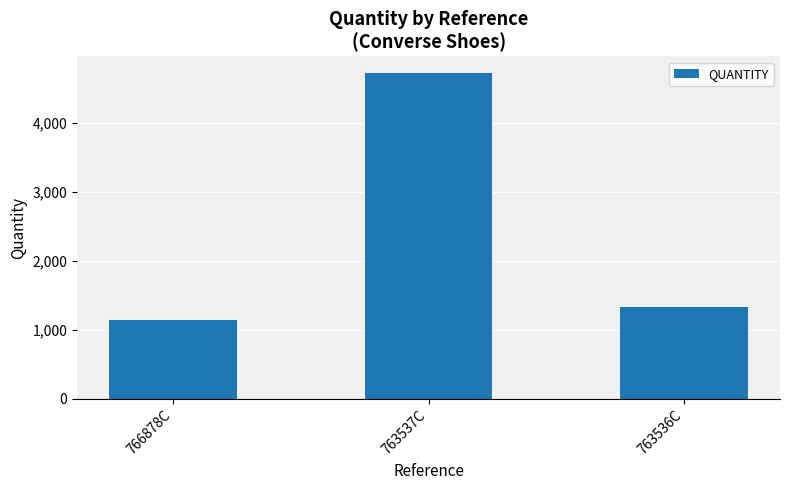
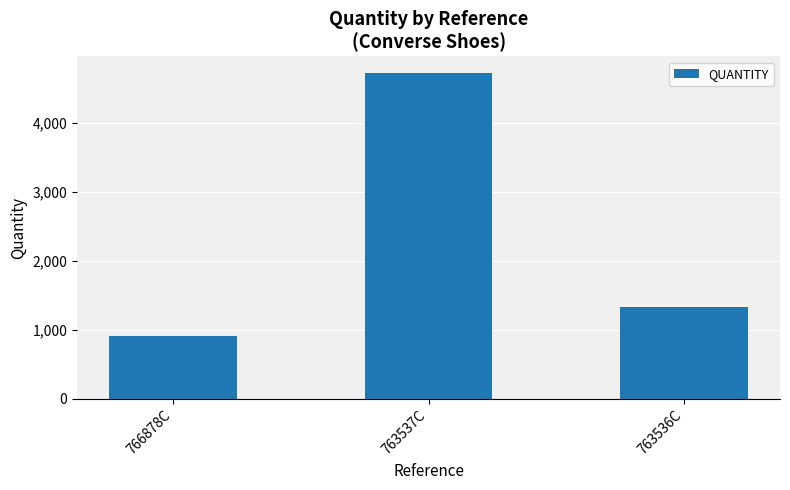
  {
-   "766878C": "1,200",
+   "766878C": "900",
    "763537C": "4,700",
    "763536C": "1,300"
  }
